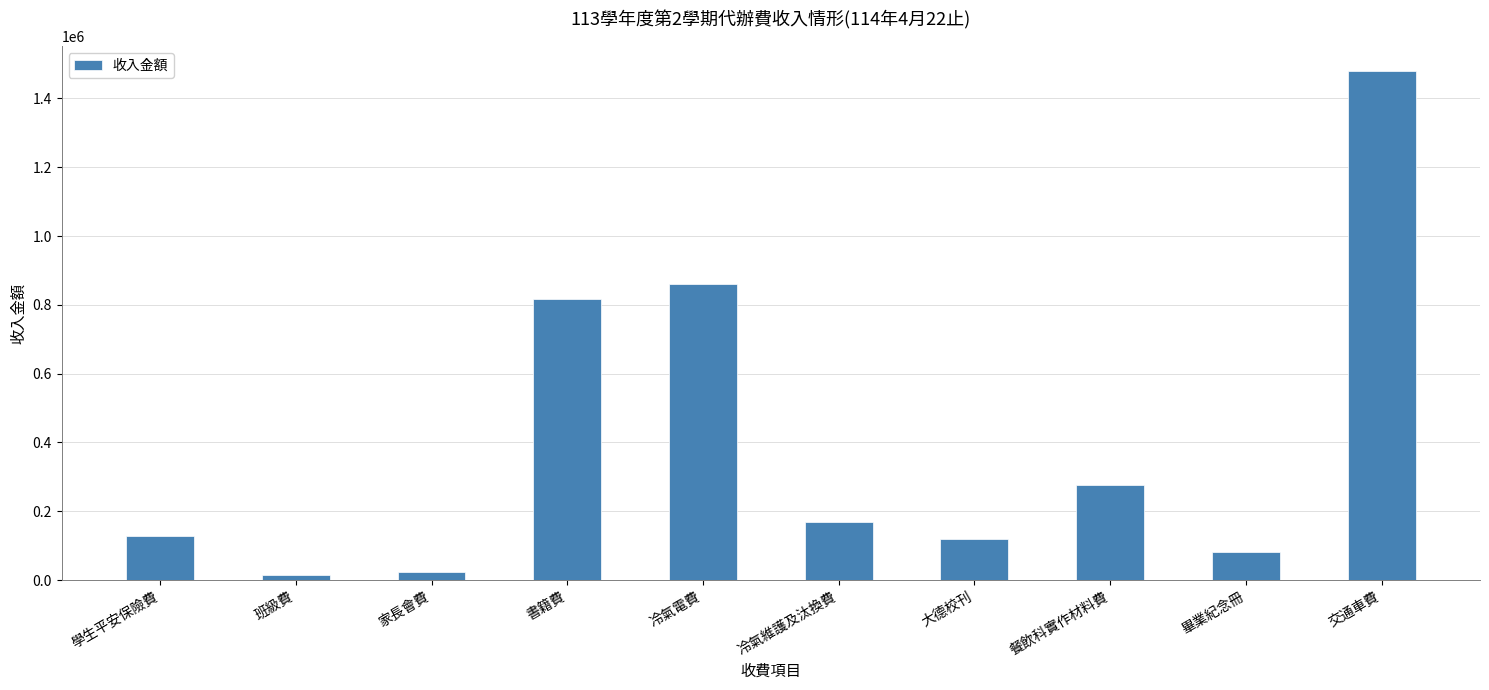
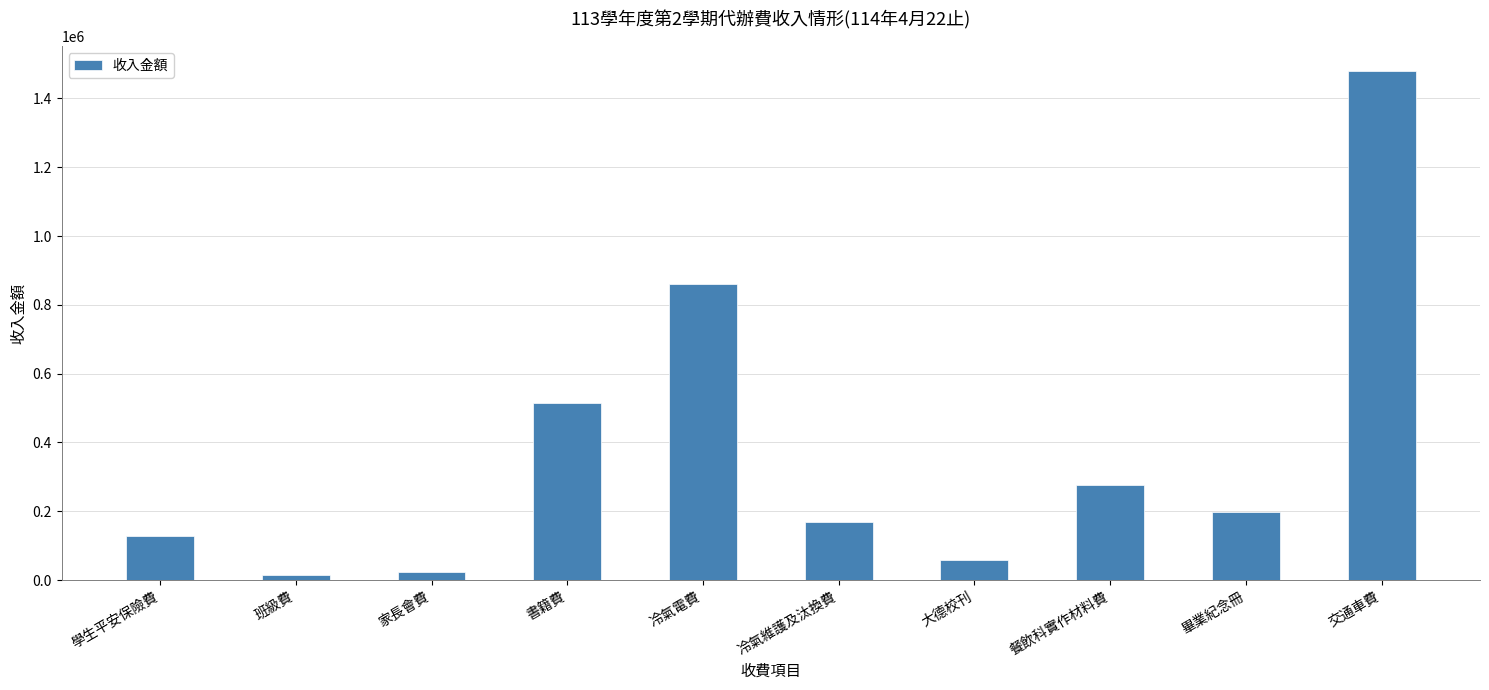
  {
    "學生平安保險費": 130000,
    "班級費": 10000,
    "家長會費": 20000,
-   "書籍費": 820000,
+   "書籍費": 520000,
    "冷氣電費": 860000,
    "冷氣維護及汰換費": 170000,
-   "大德校刊": 120000,
+   "大德校刊": 60000,
    "餐飲科實作材料費": 280000,
-   "畢業紀念冊": 80000,
+   "畢業紀念冊": 200000,
    "交通車費": 1480000
  }
